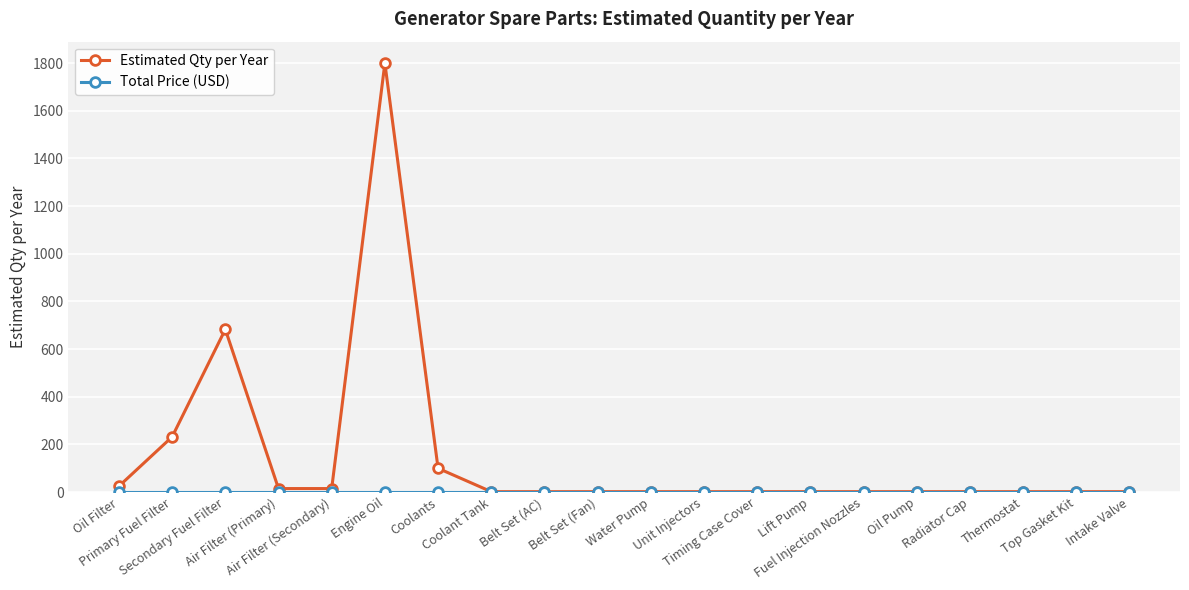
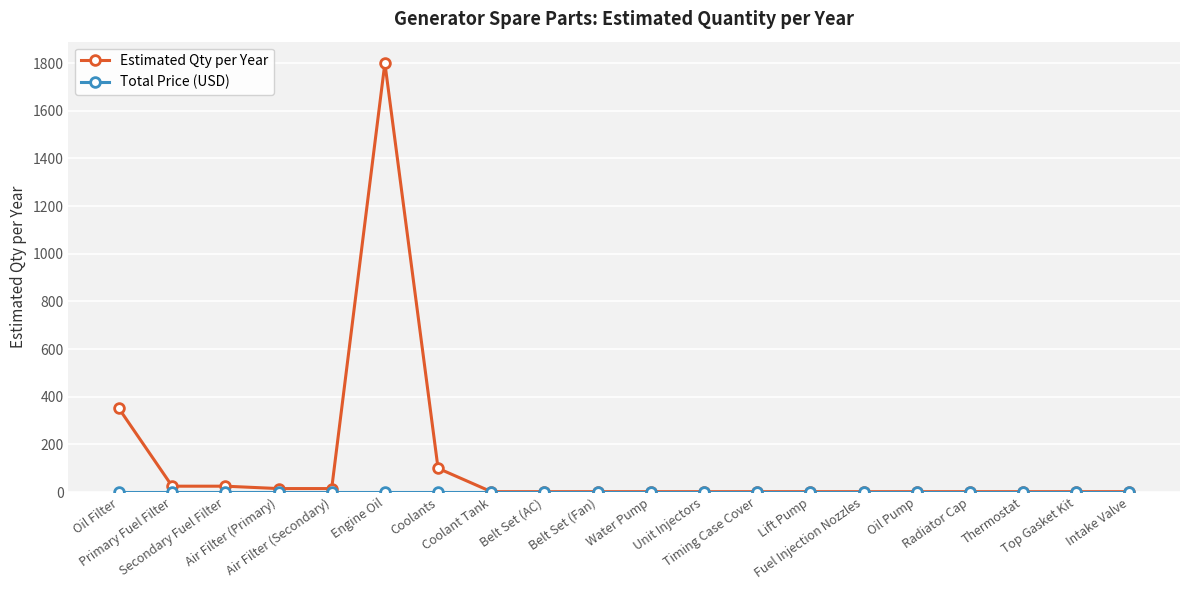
  {
    "Estimated Qty per Year": {
-     "Oil Filter": 30,
-     "Primary Fuel Filter": 230,
-     "Secondary Fuel Filter": 680,
+     "Oil Filter": 350,
+     "Primary Fuel Filter": 30,
+     "Secondary Fuel Filter": 30,
      "Air Filter (Primary)": 20,
      "Air Filter (Secondary)": 20,
      "Engine Oil": 1800,
      "Coolants": 100
    },
    "Total Price (USD)": {
      "Oil Filter": 0,
      "Primary Fuel Filter": 0,
      "Secondary Fuel Filter": 0,
      "Air Filter (Primary)": 0,
      "Air Filter (Secondary)": 0,
      "Engine Oil": 0,
      "Coolants": 0
    }
  }
